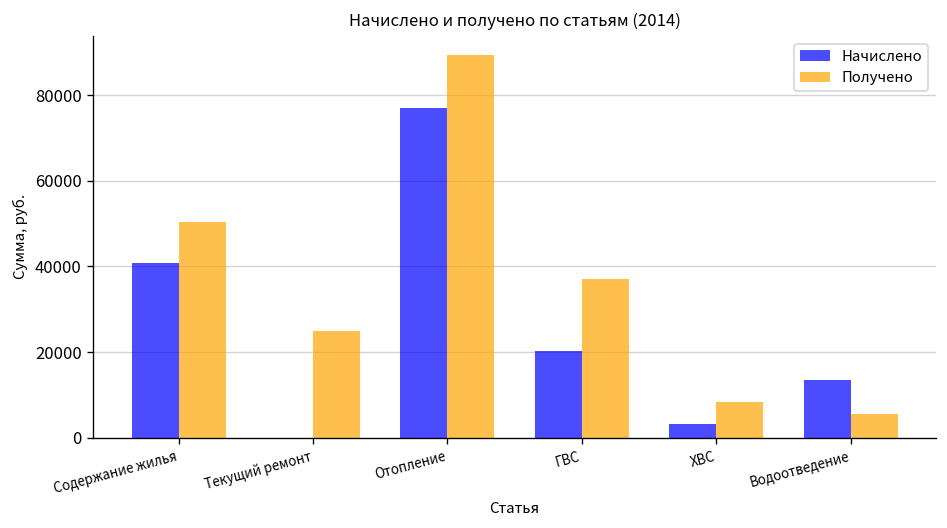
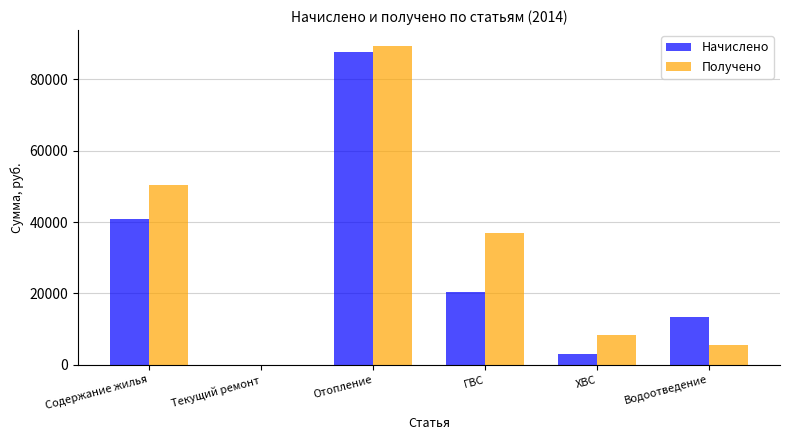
  {
    "Начислено": {
      "Содержание жилья": 41000,
      "Текущий ремонт": 0,
-     "Отопление": 77000,
+     "Отопление": 88000,
      "ГВС": 20000,
      "ХВС": 3000,
      "Водоотведение": 13000
    },
    "Получено": {
      "Содержание жилья": 50000,
-     "Текущий ремонт": 25000,
+     "Текущий ремонт": 0,
      "Отопление": 89000,
      "ГВС": 37000,
      "ХВС": 8000,
      "Водоотведение": 5000
    }
  }
